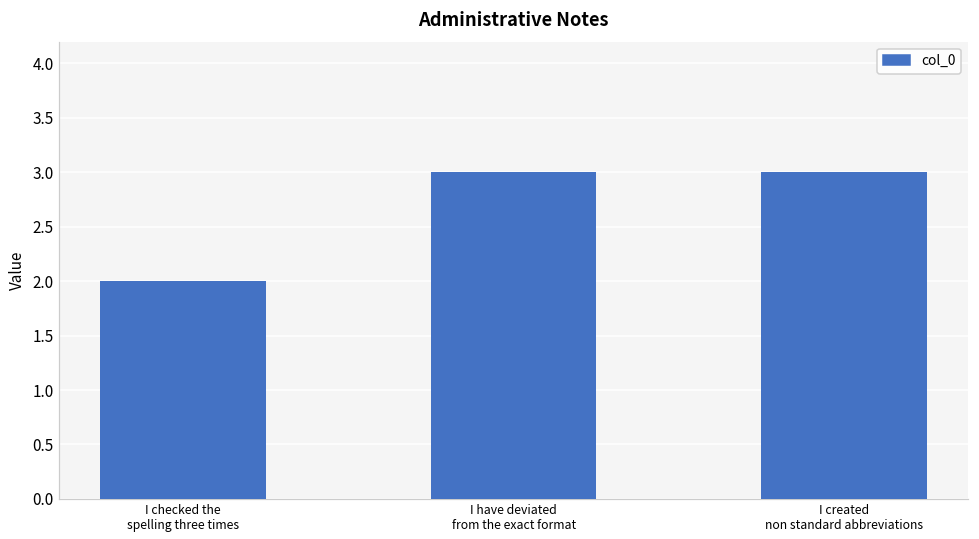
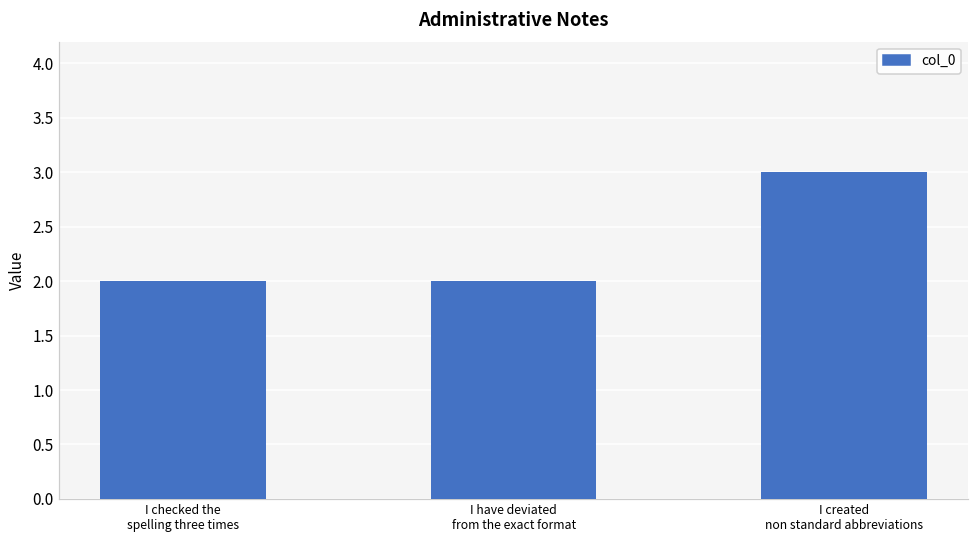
  {
    "I checked the spelling three times": 2,
-   "I have deviated from the exact format": 3,
+   "I have deviated from the exact format": 2,
    "I created non standard abbreviations": 3
  }
